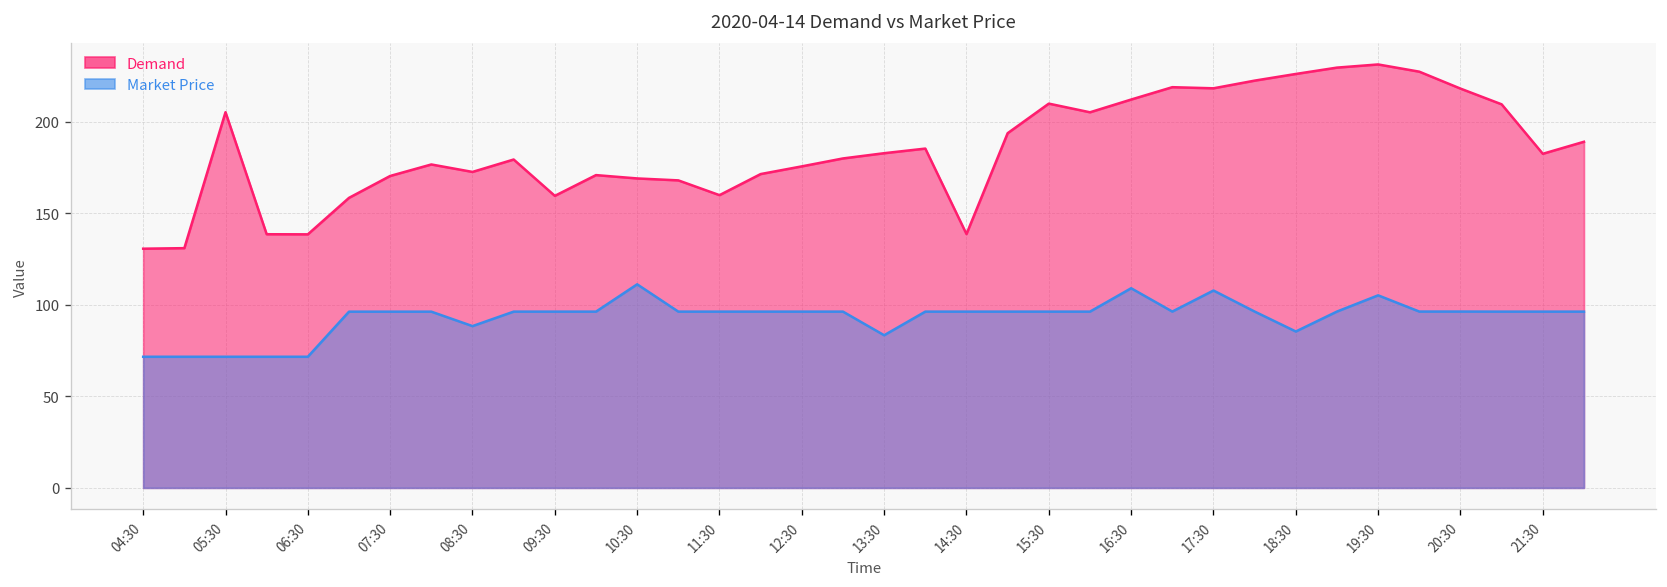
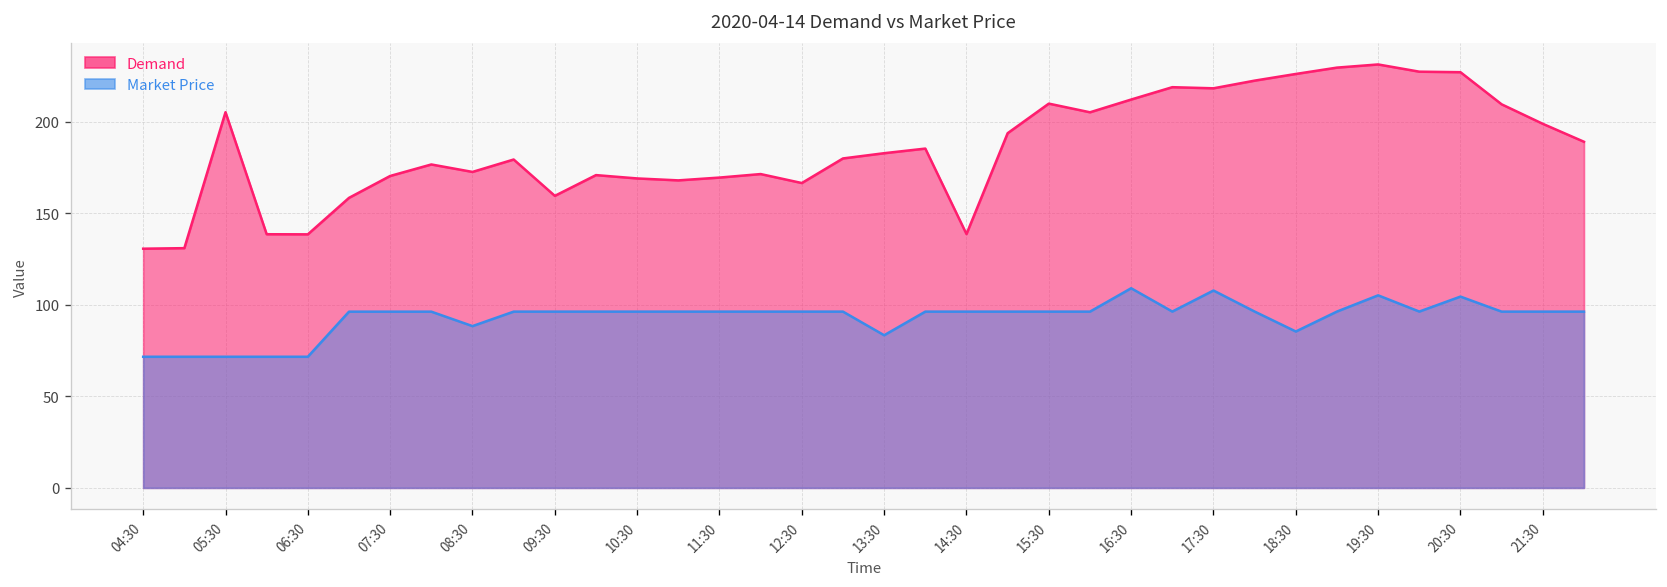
  {
    "Demand": {
      "04:30": 131,
      "05:30": 205,
      "06:30": 138,
      "07:30": 170,
      "08:30": 173,
      "09:30": 159,
      "10:30": 169,
-     "11:30": 160,
-     "12:30": 176,
+     "11:30": 169,
+     "12:30": 166,
      "13:30": 183,
      "14:30": 139,
      "15:30": 210,
      "16:30": 212,
      "17:30": 218,
      "18:30": 226,
      "19:30": 231,
-     "20:30": 218,
-     "21:30": 182
+     "20:30": 227,
+     "21:30": 199
    },
    "Market Price": {
      "04:30": 72,
      "05:30": 72,
      "06:30": 72,
      "07:30": 96,
      "08:30": 88,
      "09:30": 96,
-     "10:30": 111,
+     "10:30": 96,
      "11:30": 96,
      "12:30": 96,
      "13:30": 83,
      "14:30": 96,
      "15:30": 96,
      "16:30": 109,
      "17:30": 108,
      "18:30": 85,
      "19:30": 105,
-     "20:30": 96,
+     "20:30": 104,
      "21:30": 96
    }
  }
